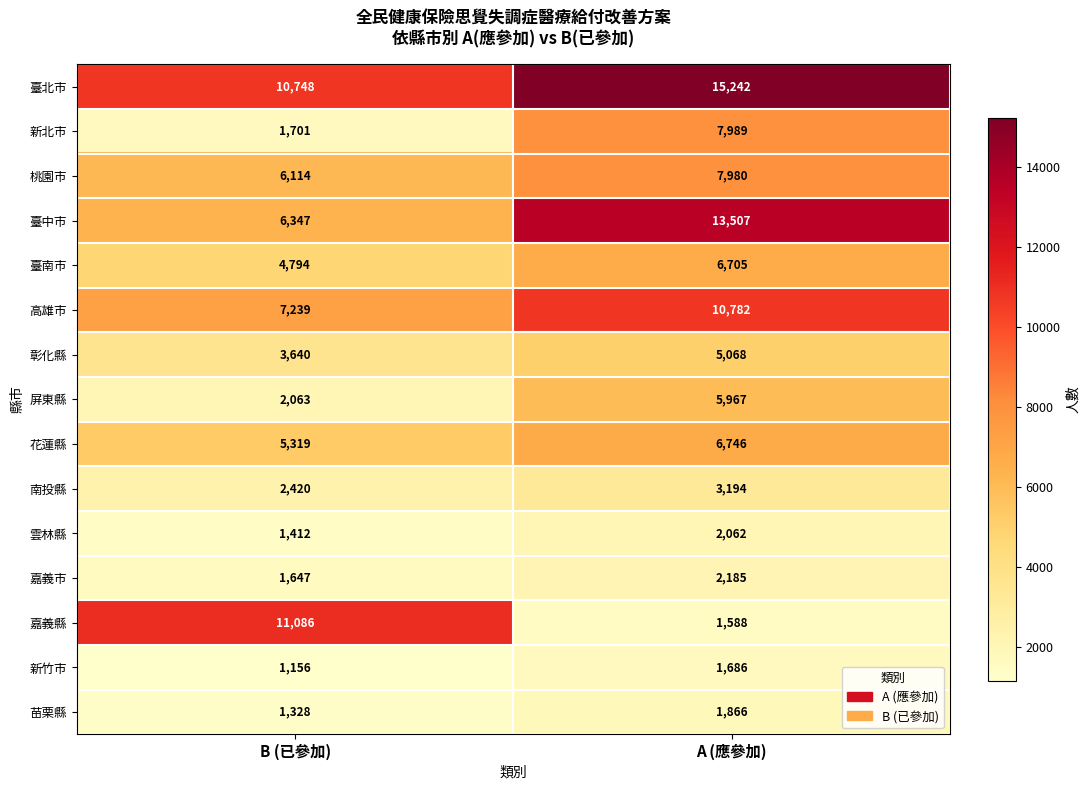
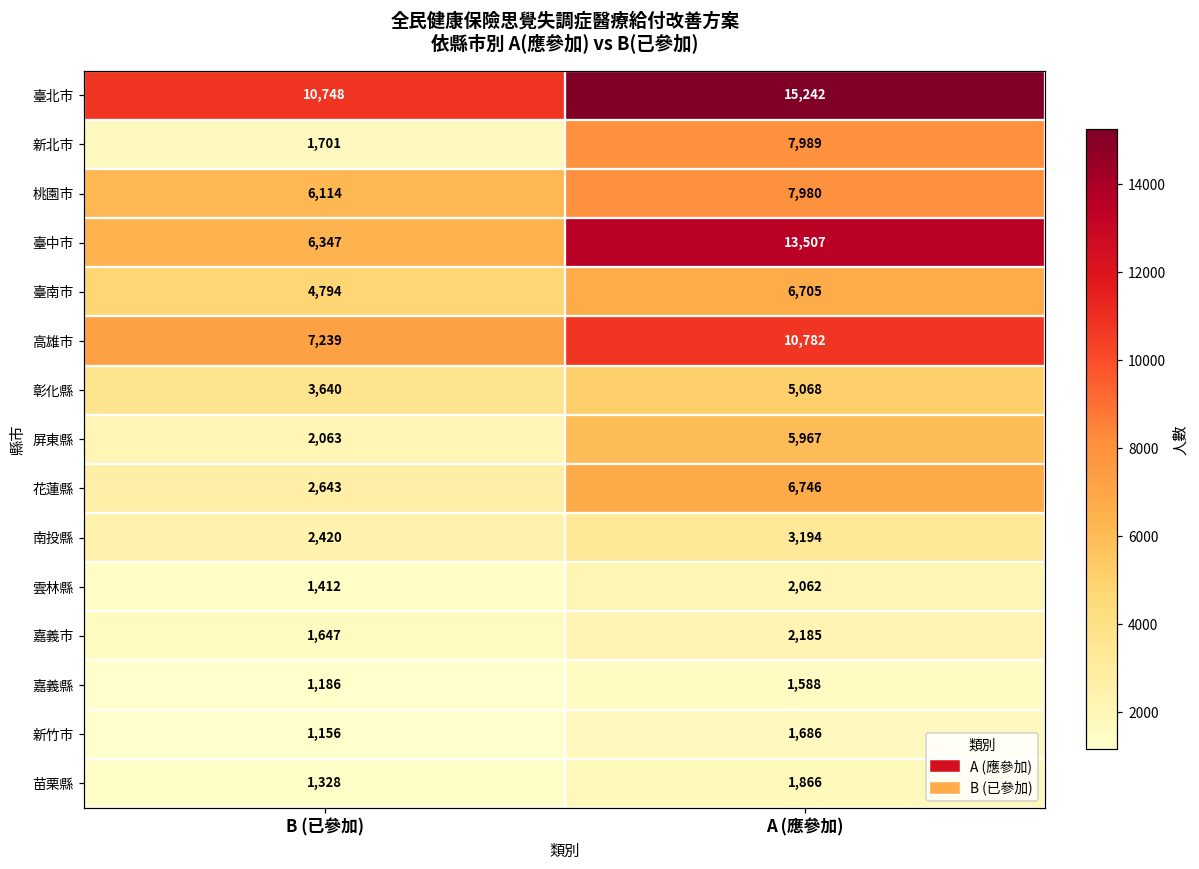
  {
    "臺北市": {
      "B (已參加)": "10,748",
      "A (應參加)": "15,242"
    },
    "新北市": {
      "B (已參加)": "1,701",
      "A (應參加)": "7,989"
    },
    "桃園市": {
      "B (已參加)": "6,114",
      "A (應參加)": "7,980"
    },
    "臺中市": {
      "B (已參加)": "6,347",
      "A (應參加)": "13,507"
    },
    "臺南市": {
      "B (已參加)": "4,794",
      "A (應參加)": "6,705"
    },
    "高雄市": {
      "B (已參加)": "7,239",
      "A (應參加)": "10,782"
    },
    "彰化縣": {
      "B (已參加)": "3,640",
      "A (應參加)": "5,068"
    },
    "屏東縣": {
      "B (已參加)": "2,063",
      "A (應參加)": "5,967"
    },
    "花蓮縣": {
-     "B (已參加)": "5,319",
+     "B (已參加)": "2,643",
      "A (應參加)": "6,746"
    },
    "南投縣": {
      "B (已參加)": "2,420",
      "A (應參加)": "3,194"
    },
    "雲林縣": {
      "B (已參加)": "1,412",
      "A (應參加)": "2,062"
    },
    "嘉義市": {
      "B (已參加)": "1,647",
      "A (應參加)": "2,185"
    },
    "嘉義縣": {
-     "B (已參加)": "11,086",
+     "B (已參加)": "1,186",
      "A (應參加)": "1,588"
    },
    "新竹市": {
      "B (已參加)": "1,156",
      "A (應參加)": "1,686"
    },
    "苗栗縣": {
      "B (已參加)": "1,328",
      "A (應參加)": "1,866"
    }
  }
